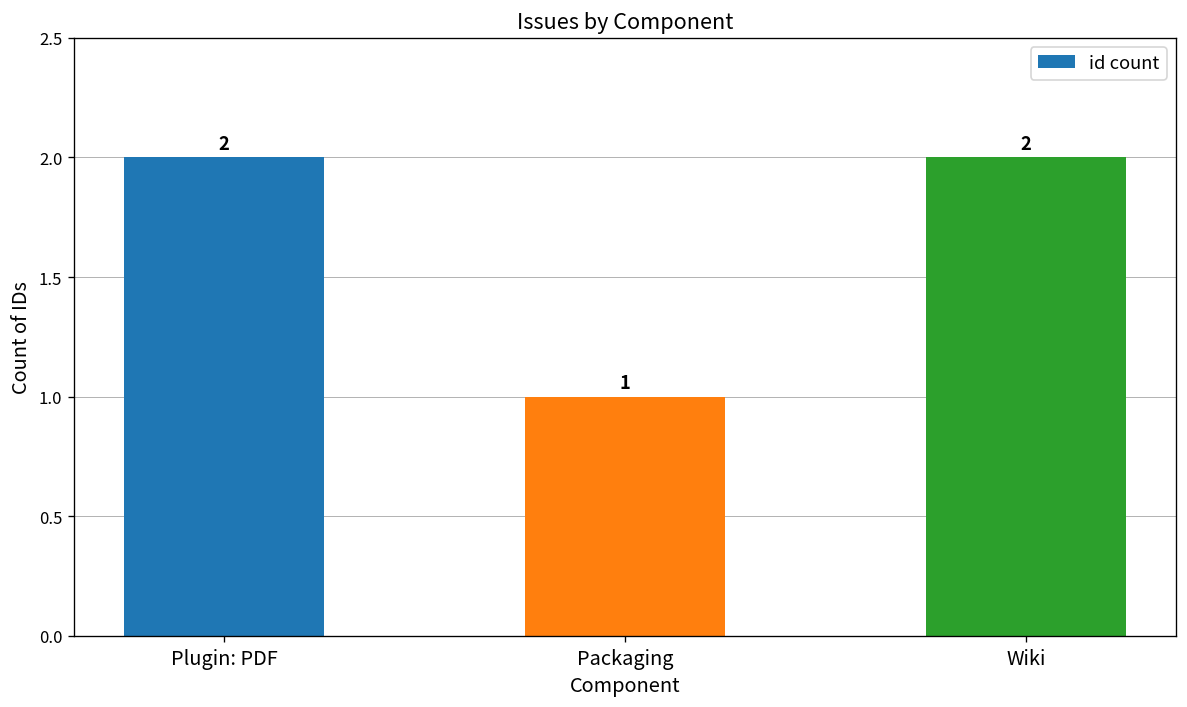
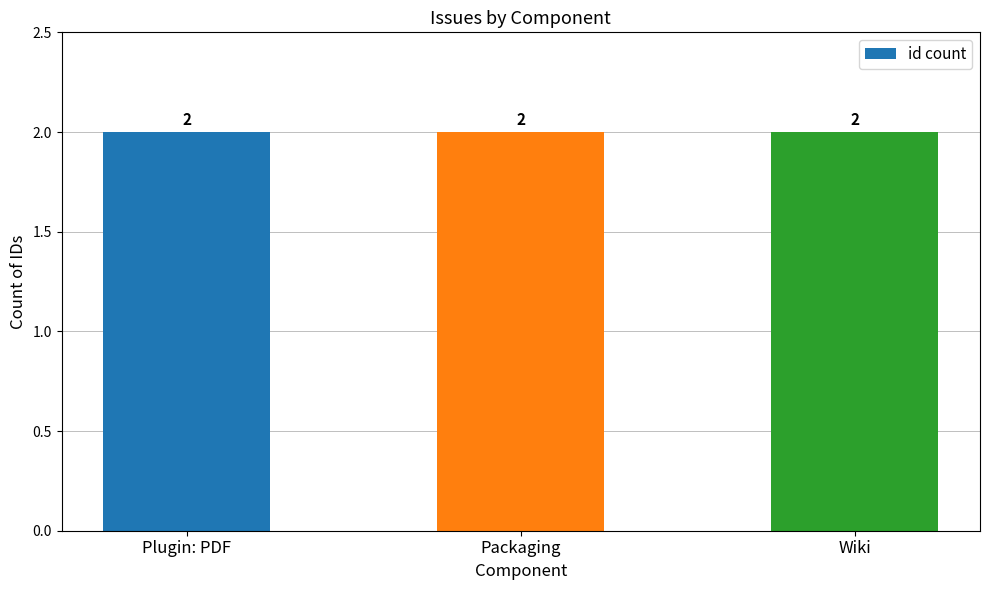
  {
    "Plugin: PDF": 2,
-   "Packaging": 1,
+   "Packaging": 2,
    "Wiki": 2
  }
